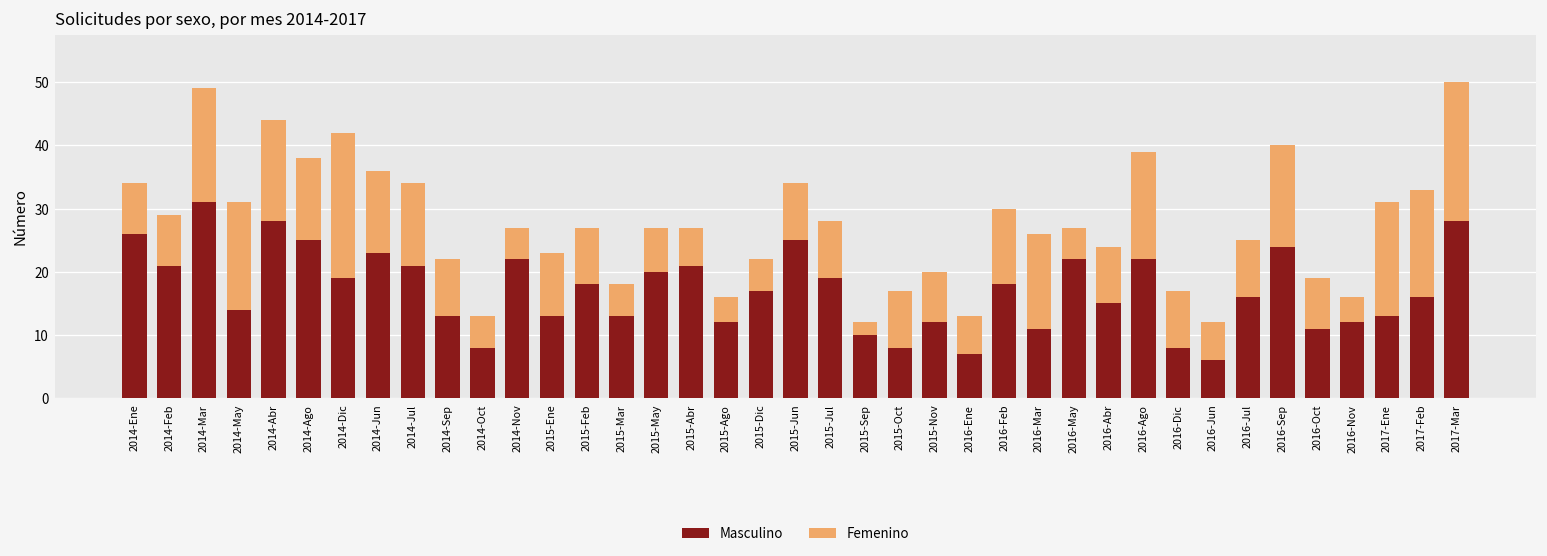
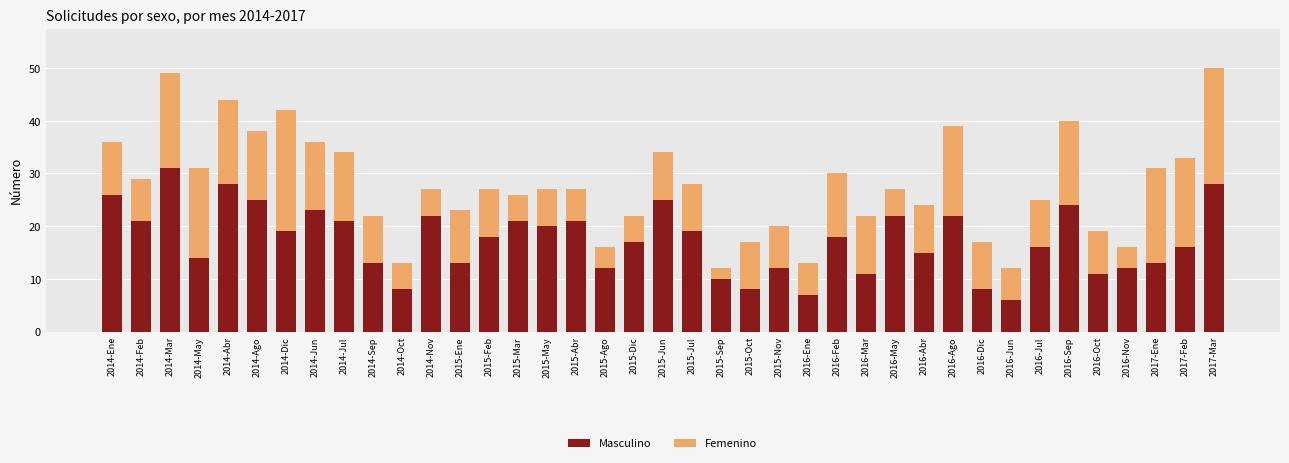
  {
    "Masculino": {
      "2014-Ene": 26,
      "2014-Feb": 21,
      "2014-Mar": 31,
      "2014-May": 14,
      "2014-Abr": 28,
      "2014-Ago": 25,
      "2014-Dic": 19,
      "2014-Jun": 23,
      "2014-Jul": 21,
      "2014-Sep": 13,
      "2014-Oct": 8,
      "2014-Nov": 22,
      "2015-Ene": 13,
      "2015-Feb": 18,
-     "2015-Mar": 13,
+     "2015-Mar": 21,
      "2015-May": 20,
      "2015-Abr": 21,
      "2015-Ago": 12,
      "2015-Dic": 17,
      "2015-Jun": 25,
      "2015-Jul": 19,
      "2015-Sep": 10,
      "2015-Oct": 8,
      "2015-Nov": 12,
      "2016-Ene": 7,
      "2016-Feb": 18,
      "2016-Mar": 11,
      "2016-May": 22,
      "2016-Abr": 15,
      "2016-Ago": 22,
      "2016-Dic": 8,
      "2016-Jun": 6,
      "2016-Jul": 16,
      "2016-Sep": 24,
      "2016-Oct": 11,
      "2016-Nov": 12,
      "2017-Ene": 13,
      "2017-Feb": 16,
      "2017-Mar": 28
    },
    "Femenino": {
-     "2014-Ene": 8,
+     "2014-Ene": 10,
      "2014-Feb": 8,
      "2014-Mar": 18,
      "2014-May": 17,
      "2014-Abr": 16,
      "2014-Ago": 13,
      "2014-Dic": 23,
      "2014-Jun": 13,
      "2014-Jul": 13,
      "2014-Sep": 9,
      "2014-Oct": 5,
      "2014-Nov": 5,
      "2015-Ene": 10,
      "2015-Feb": 9,
      "2015-Mar": 5,
      "2015-May": 7,
      "2015-Abr": 6,
      "2015-Ago": 4,
      "2015-Dic": 5,
      "2015-Jun": 9,
      "2015-Jul": 9,
      "2015-Sep": 2,
      "2015-Oct": 9,
      "2015-Nov": 8,
      "2016-Ene": 6,
      "2016-Feb": 12,
-     "2016-Mar": 15,
+     "2016-Mar": 11,
      "2016-May": 5,
      "2016-Abr": 9,
      "2016-Ago": 17,
      "2016-Dic": 9,
      "2016-Jun": 6,
      "2016-Jul": 9,
      "2016-Sep": 16,
      "2016-Oct": 8,
      "2016-Nov": 4,
      "2017-Ene": 18,
      "2017-Feb": 17,
      "2017-Mar": 22
    }
  }
